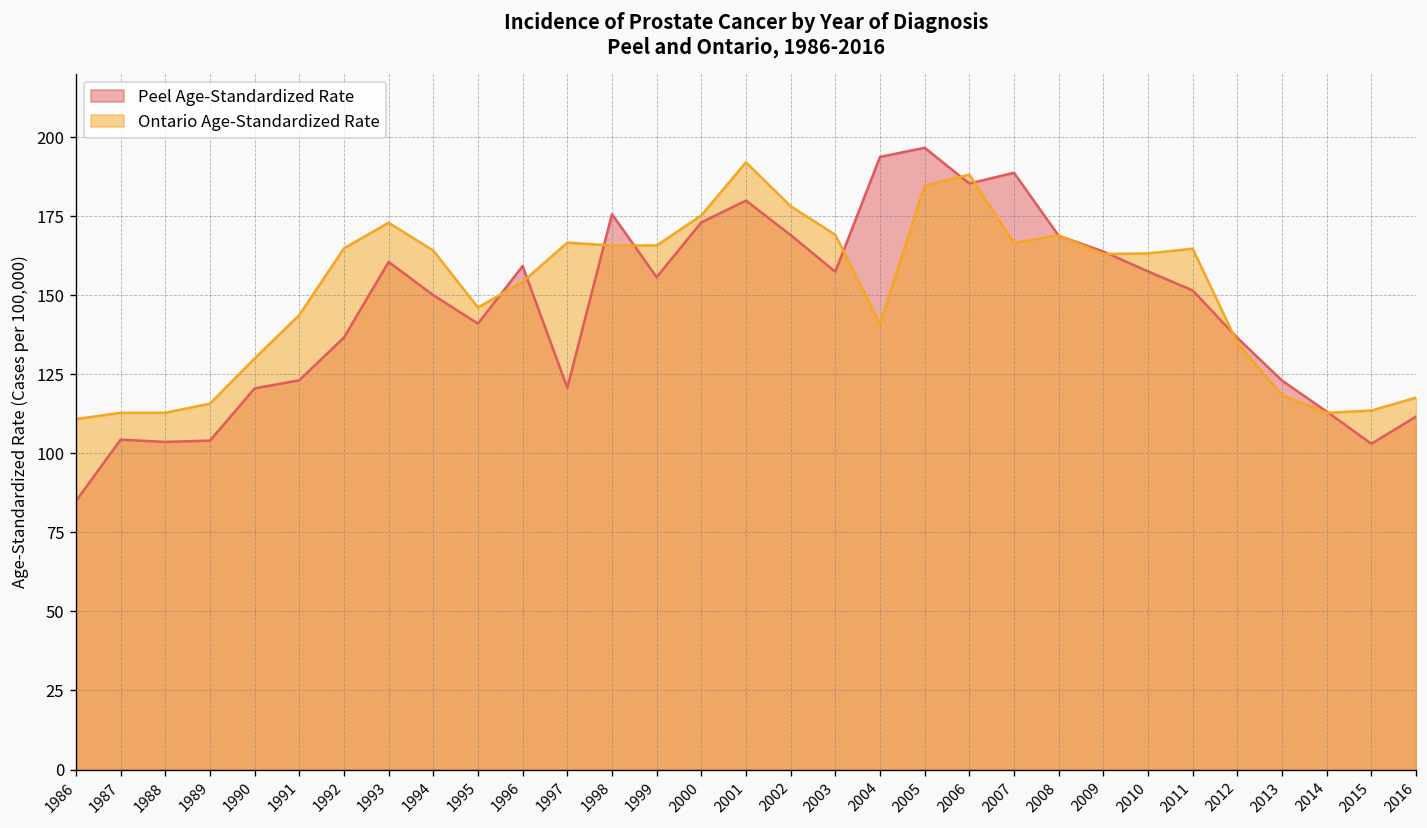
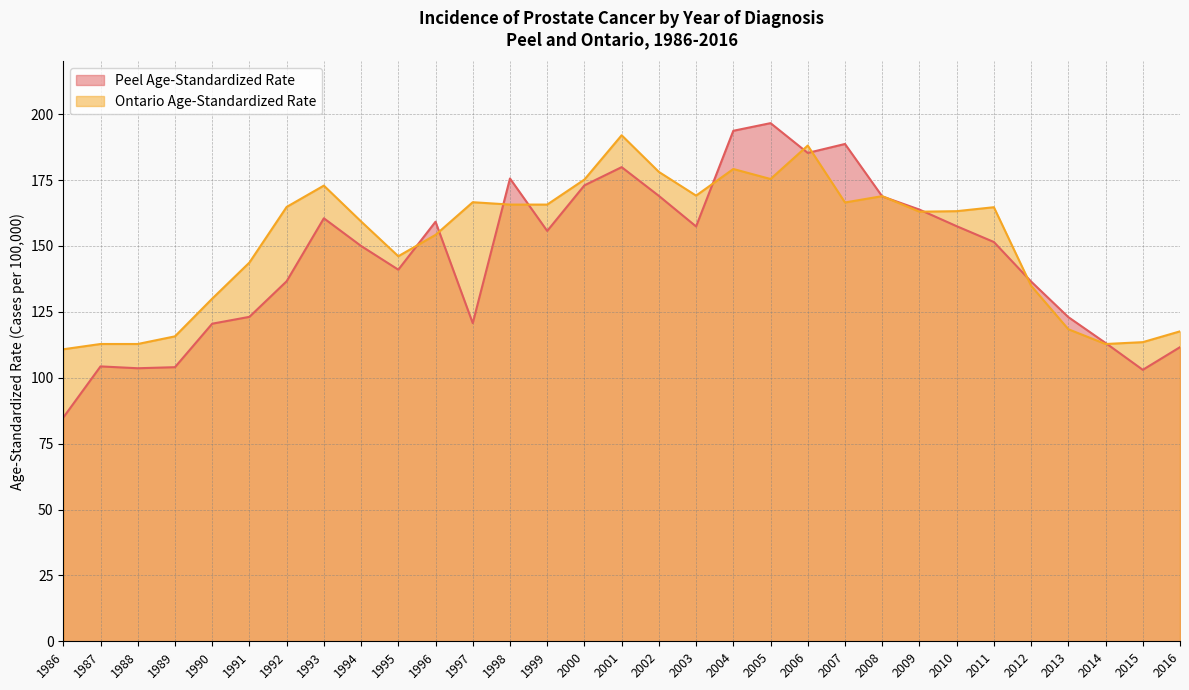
  {
    "Peel Age-Standardized Rate": {
      "1986": 85,
      "1987": 104,
      "1988": 104,
      "1989": 104,
      "1990": 121,
      "1991": 123,
      "1992": 137,
      "1993": 161,
      "1994": 150,
      "1995": 141,
      "1996": 159,
      "1997": 121,
      "1998": 176,
      "1999": 156,
      "2000": 173,
      "2001": 180,
      "2002": 169,
      "2003": 157,
      "2004": 194,
      "2005": 197,
      "2006": 185,
      "2007": 189,
      "2010": 158,
      "2011": 152,
      "2012": 137,
      "2013": 123,
      "2015": 103,
      "2016": 112
    },
    "Ontario Age-Standardized Rate": {
      "1986": 111,
      "1987": 113,
      "1988": 113,
      "1989": 116,
      "1990": 130,
      "1991": 144,
      "1992": 165,
      "1993": 173,
-     "1994": 164,
+     "1994": 159,
      "1995": 146,
      "1996": 154,
      "1997": 167,
      "1998": 166,
      "1999": 166,
      "2000": 175,
      "2001": 192,
      "2002": 178,
      "2003": 169,
-     "2004": 141,
-     "2005": 185,
+     "2004": 179,
+     "2005": 175,
      "2006": 188,
      "2007": 167,
      "2010": 163,
      "2011": 165,
      "2012": 135,
      "2013": 118,
      "2015": 114,
      "2016": 118
    }
  }
